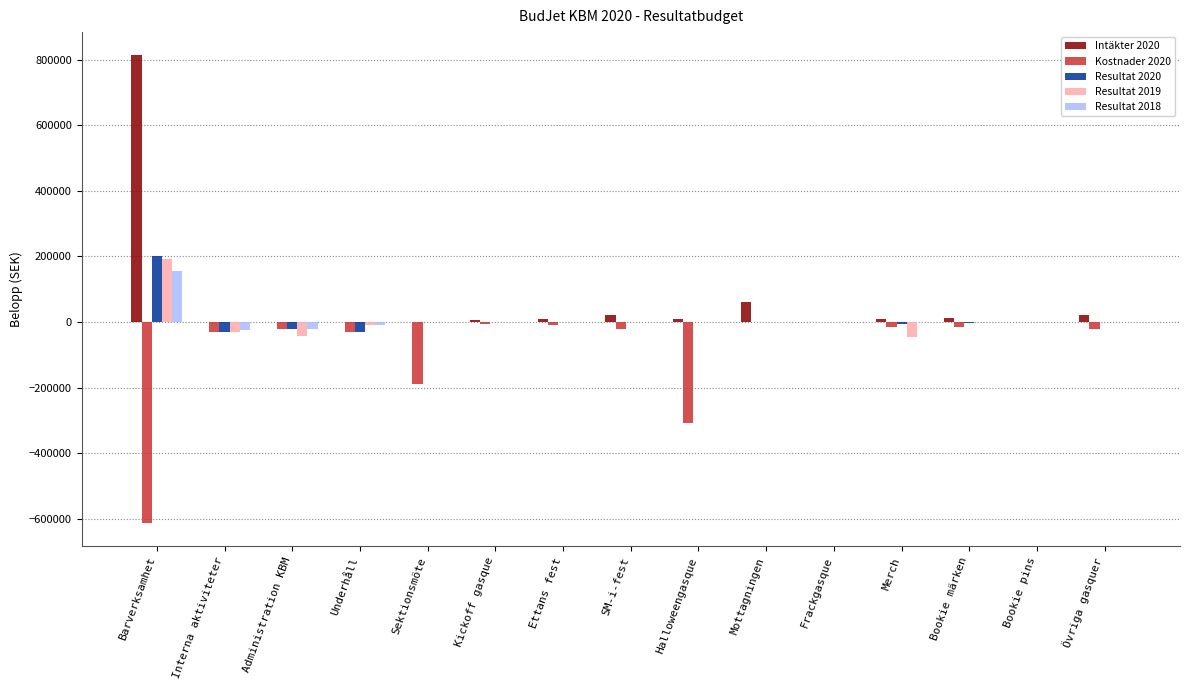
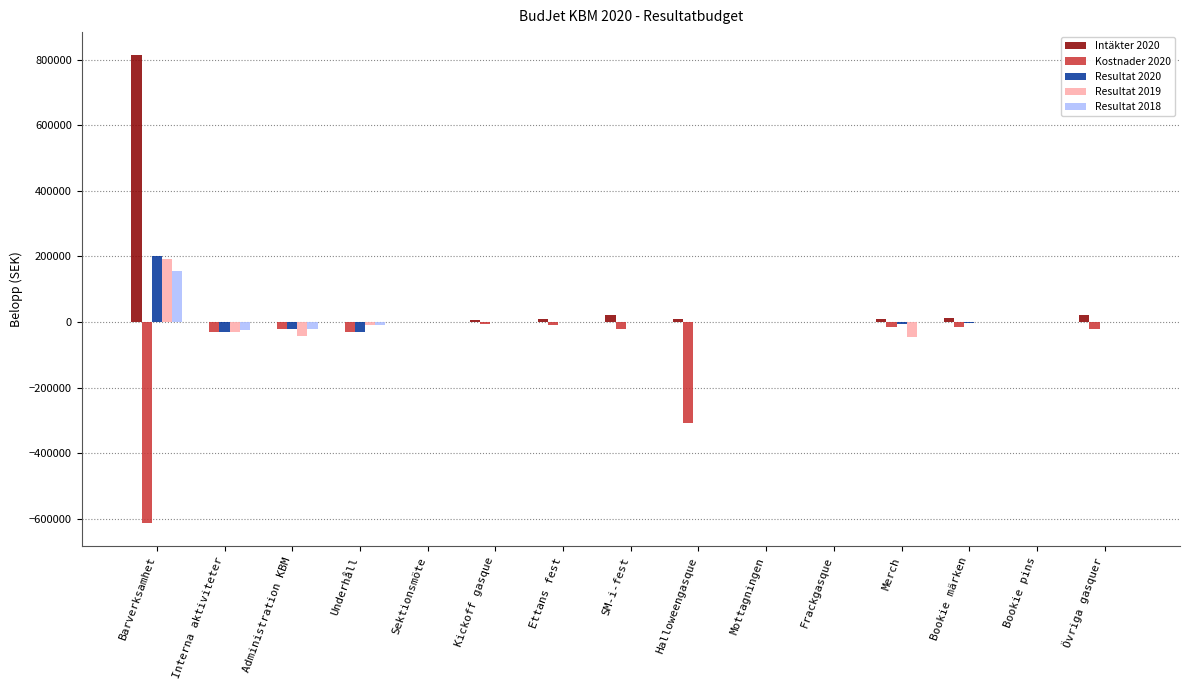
  {
    "Intäkter 2020": {
      "Barverksamhet": 810000,
      "Interna aktiviteter": 0,
      "Administration KBM": 0,
      "Underhåll": 0,
      "Sektionsmöte": 0,
      "Ettans fest": 10000,
      "SM-i-fest": 20000,
      "Halloweengasque": 10000,
-     "Mottagningen": 60000,
+     "Mottagningen": 0,
      "Frackgasque": 0,
      "Merch": 10000,
      "Bookie märken": 10000,
      "Övriga gasquer": 20000
    },
    "Kostnader 2020": {
      "Barverksamhet": -610000,
      "Interna aktiviteter": -30000,
      "Administration KBM": -20000,
      "Underhåll": -30000,
-     "Sektionsmöte": -190000,
+     "Sektionsmöte": 0,
      "Ettans fest": -10000,
      "SM-i-fest": -20000,
      "Halloweengasque": -310000,
      "Frackgasque": 0,
      "Merch": -20000,
      "Bookie märken": -10000,
      "Övriga gasquer": -20000
    },
    "Resultat 2020": {
      "Barverksamhet": 200000,
      "Interna aktiviteter": -30000,
      "Administration KBM": -20000,
      "Underhåll": -30000,
      "Kickoff gasque": 0,
      "Ettans fest": 0,
      "SM-i-fest": 0,
      "Halloweengasque": 0,
      "Frackgasque": 0,
      "Bookie pins": 0,
      "Övriga gasquer": 0
    },
    "Resultat 2019": {
      "Barverksamhet": 190000,
      "Interna aktiviteter": -30000,
      "Administration KBM": -40000,
      "Underhåll": -10000,
      "Kickoff gasque": 0,
      "Ettans fest": 0,
      "SM-i-fest": 0,
      "Halloweengasque": 0,
      "Frackgasque": 0,
      "Merch": -50000,
      "Bookie märken": 0,
      "Bookie pins": 0,
      "Övriga gasquer": 0
    },
    "Resultat 2018": {
      "Barverksamhet": 160000,
      "Interna aktiviteter": -30000,
      "Administration KBM": -20000,
      "Underhåll": -10000,
      "Kickoff gasque": 0,
      "Ettans fest": 0,
      "SM-i-fest": 0,
      "Halloweengasque": 0,
      "Frackgasque": 0,
      "Merch": 0,
      "Bookie märken": 0,
      "Bookie pins": 0,
      "Övriga gasquer": 0
    }
  }
